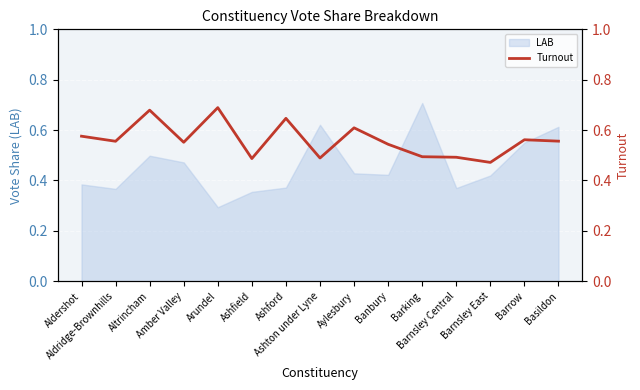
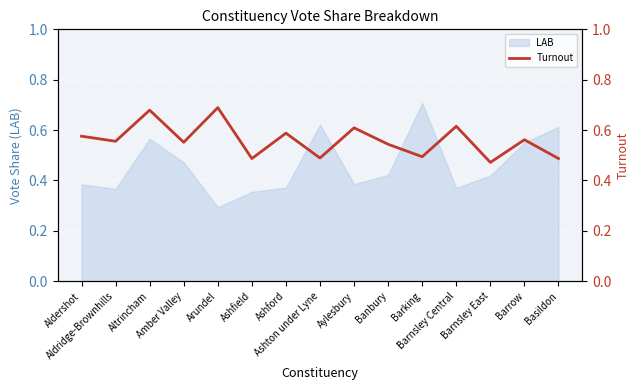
  {
    "LAB": {
      "Aldershot": 0.38,
      "Aldridge-Brownhills": 0.37,
-     "Altrincham": 0.50,
+     "Altrincham": 0.57,
      "Amber Valley": 0.47,
      "Arundel": 0.29,
      "Ashfield": 0.35,
      "Ashford": 0.37,
      "Ashton under Lyne": 0.62,
-     "Aylesbury": 0.43,
+     "Aylesbury": 0.39,
      "Banbury": 0.42,
      "Barking": 0.71,
      "Barnsley Central": 0.37,
      "Barnsley East": 0.42,
      "Barrow": 0.55,
      "Basildon": 0.61
    },
    "Turnout": {
      "Aldershot": 0.58,
      "Aldridge-Brownhills": 0.56,
      "Altrincham": 0.68,
      "Amber Valley": 0.55,
      "Arundel": 0.69,
      "Ashfield": 0.49,
-     "Ashford": 0.65,
+     "Ashford": 0.59,
      "Ashton under Lyne": 0.49,
      "Aylesbury": 0.61,
      "Banbury": 0.54,
      "Barking": 0.49,
-     "Barnsley Central": 0.49,
+     "Barnsley Central": 0.62,
      "Barnsley East": 0.47,
      "Barrow": 0.56,
-     "Basildon": 0.56
+     "Basildon": 0.49
    }
  }
